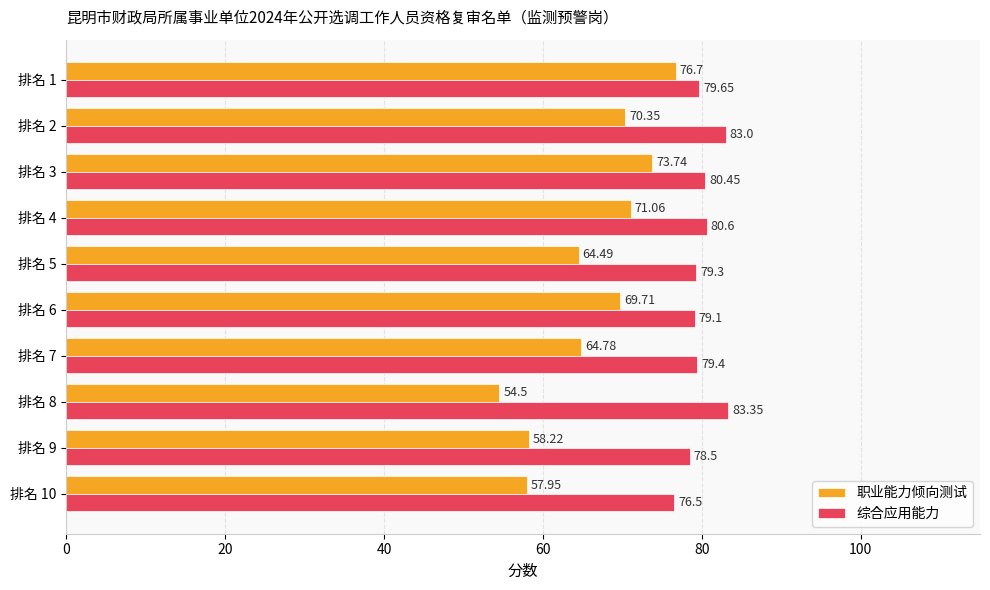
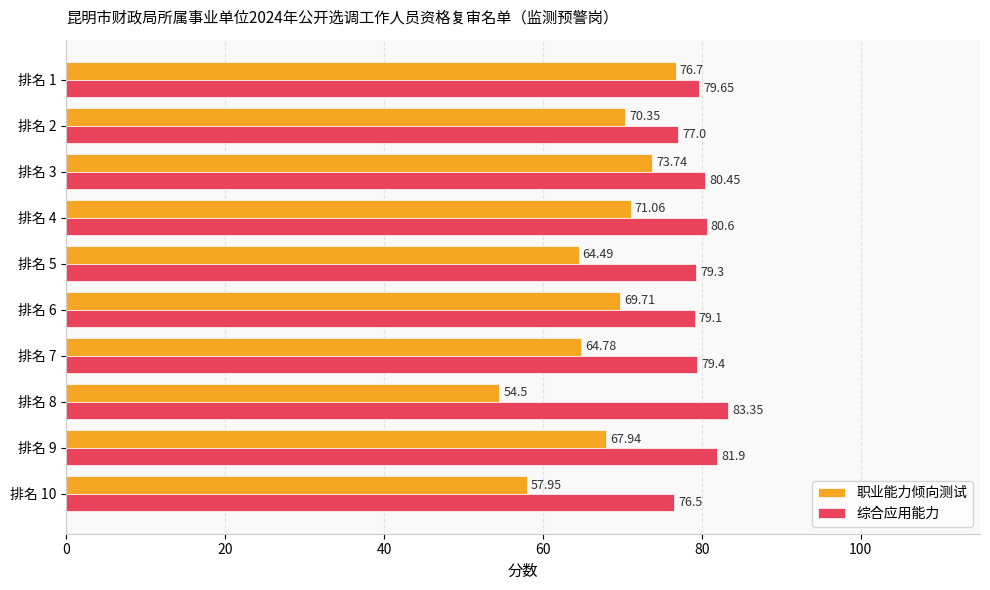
  {
    "职业能力倾向测试": {
      "排名 1": 76.7,
      "排名 2": 70.35,
      "排名 3": 73.74,
      "排名 4": 71.06,
      "排名 5": 64.49,
      "排名 6": 69.71,
      "排名 7": 64.78,
      "排名 8": 54.5,
-     "排名 9": 58.22,
+     "排名 9": 67.94,
      "排名 10": 57.95
    },
    "综合应用能力": {
      "排名 1": 79.65,
-     "排名 2": 83.0,
+     "排名 2": 77.0,
      "排名 3": 80.45,
      "排名 4": 80.6,
      "排名 5": 79.3,
      "排名 6": 79.1,
      "排名 7": 79.4,
      "排名 8": 83.35,
-     "排名 9": 78.5,
+     "排名 9": 81.9,
      "排名 10": 76.5
    }
  }
